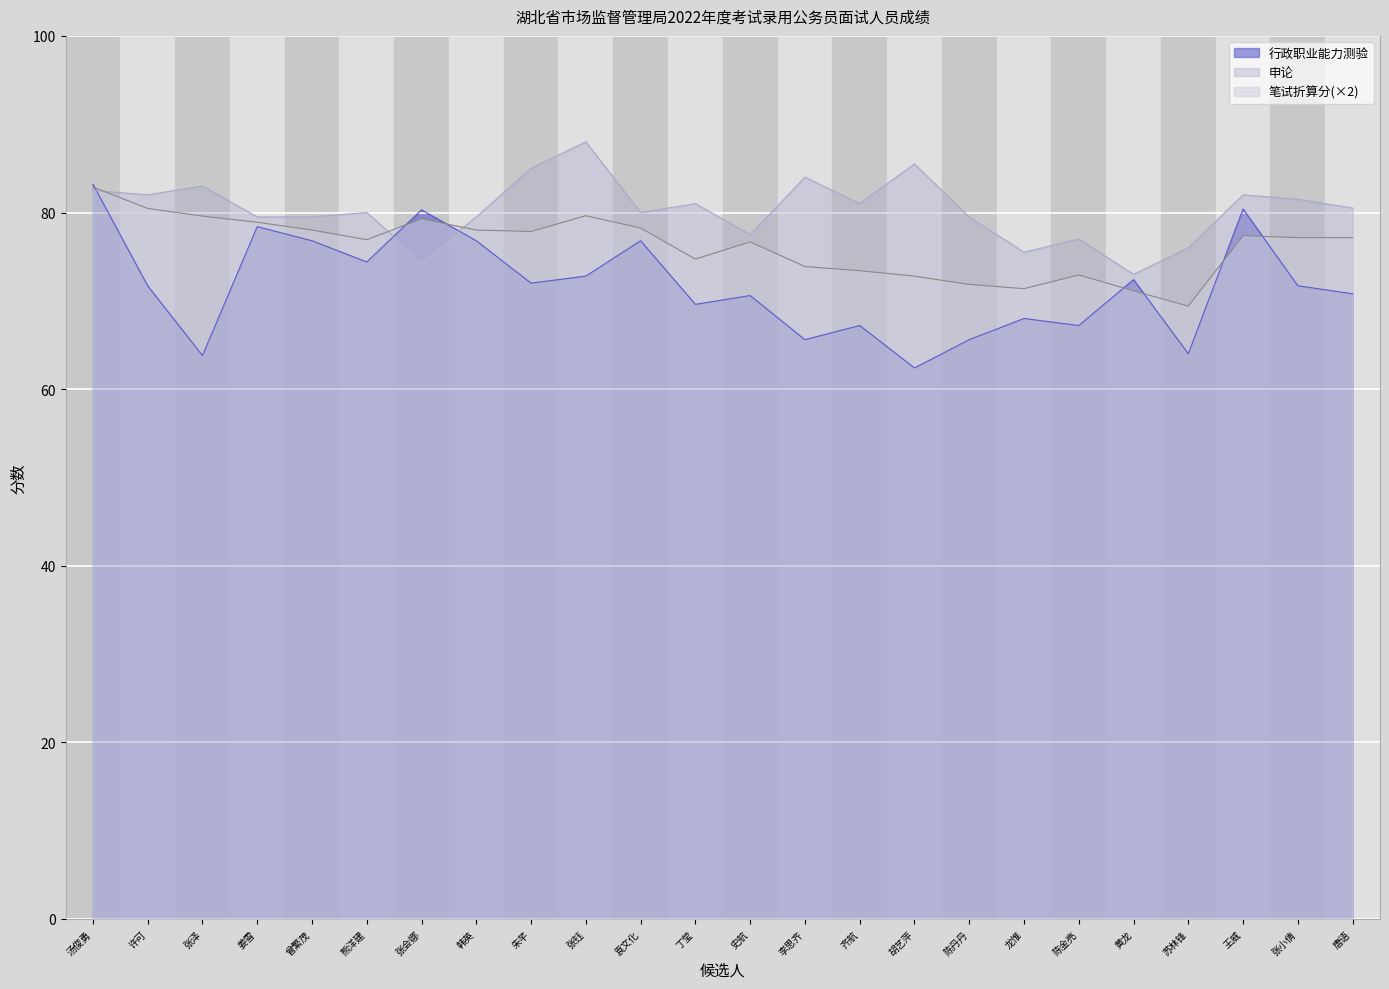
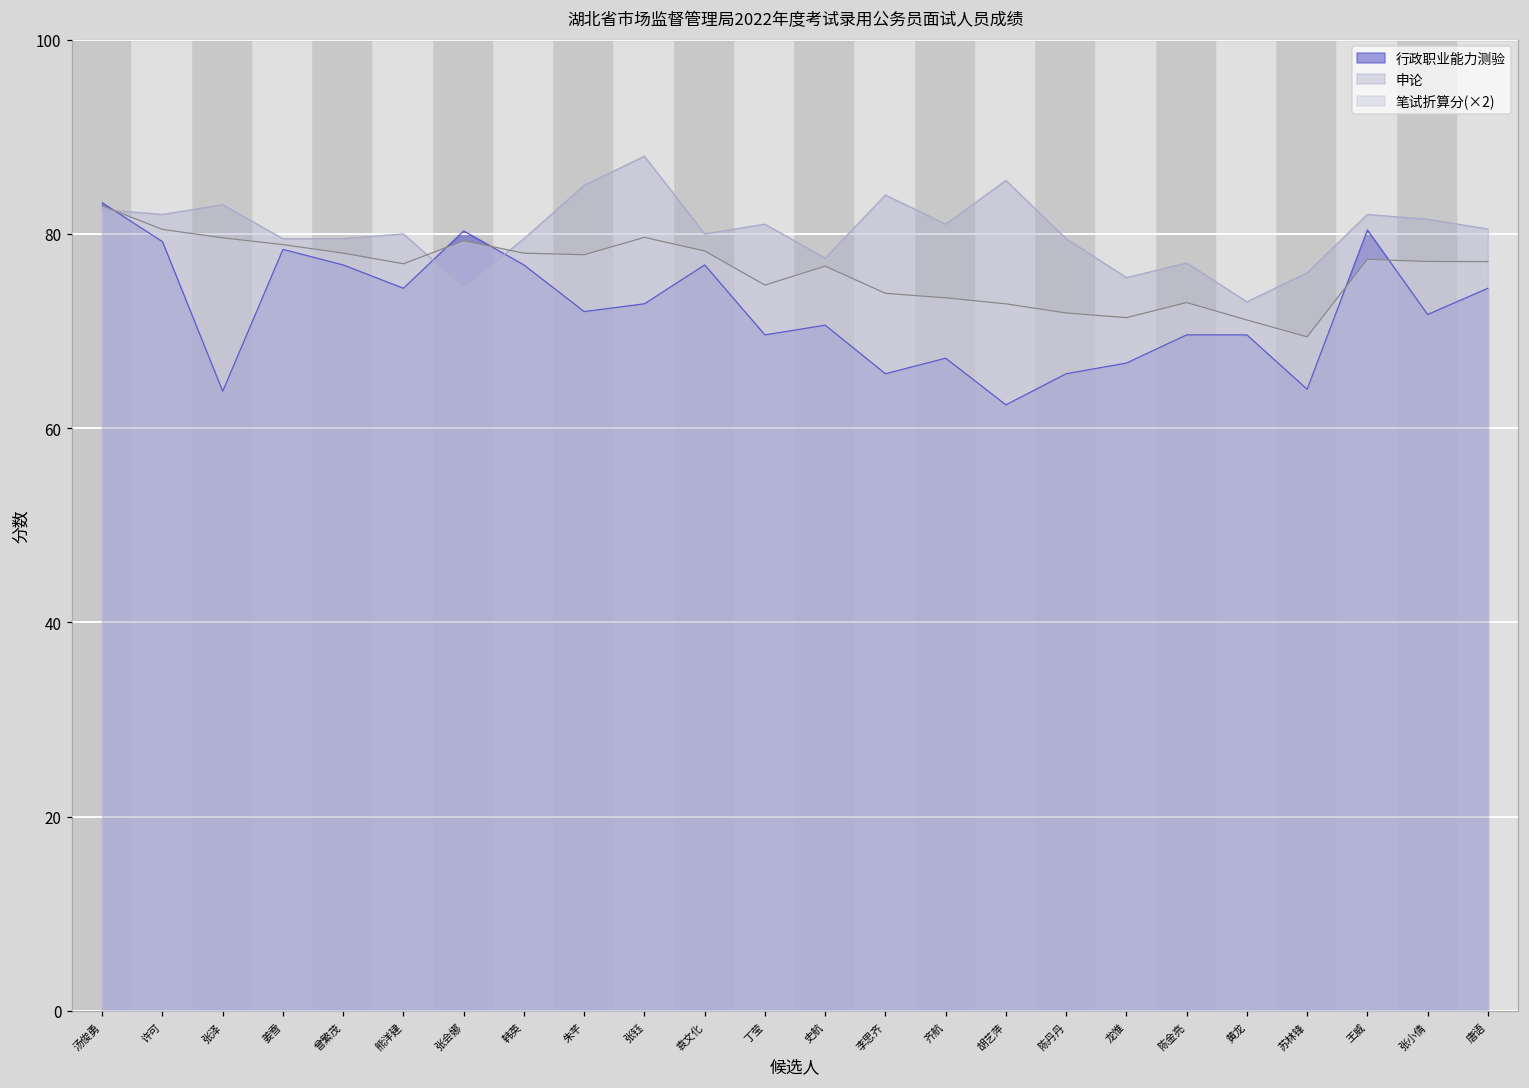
  {
    "行政职业能力测验": {
      "汤俊勇": 83,
-     "许可": 72,
+     "许可": 79,
      "张泽": 64,
      "姜雪": 78,
      "曾繁茂": 77,
      "熊洋建": 74,
      "张会娜": 80,
      "韩英": 77,
      "朱芊": 72,
      "张钰": 73,
      "袁文化": 77,
      "丁莹": 70,
      "史航": 71,
      "李思齐": 66,
      "齐航": 67,
      "胡艺萍": 62,
      "陈丹丹": 66,
-     "龙惟": 68,
-     "陈金亮": 67,
-     "黄龙": 72,
+     "龙惟": 67,
+     "陈金亮": 70,
+     "黄龙": 70,
      "苏林锋": 64,
      "王威": 80,
      "张小倩": 72,
-     "唐语": 71
+     "唐语": 74
    }
  }
